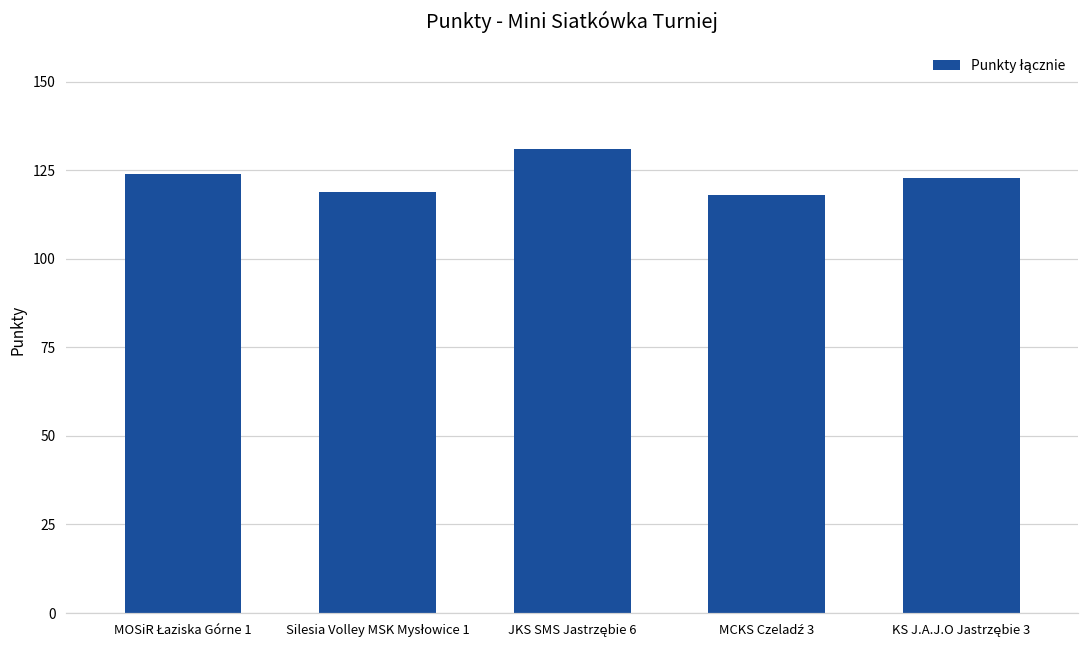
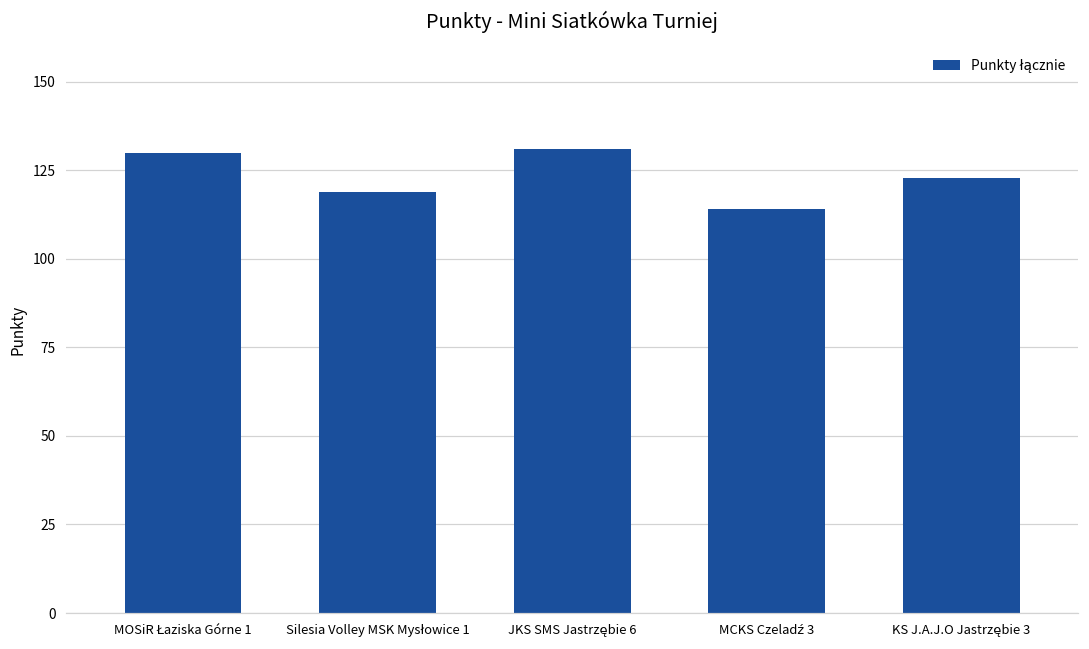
  {
-   "MOSiR Łaziska Górne 1": 124,
+   "MOSiR Łaziska Górne 1": 130,
    "Silesia Volley MSK Mysłowice 1": 119,
    "JKS SMS Jastrzębie 6": 131,
-   "MCKS Czeladź 3": 118,
+   "MCKS Czeladź 3": 114,
    "KS J.A.J.O Jastrzębie 3": 123
  }
